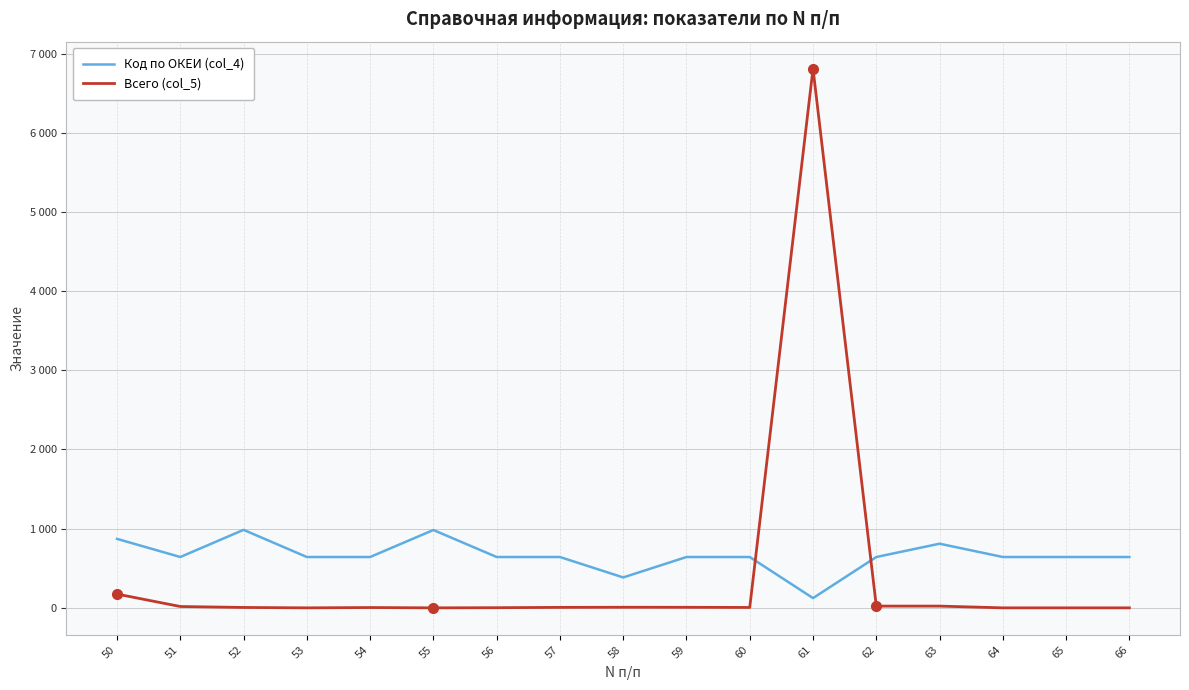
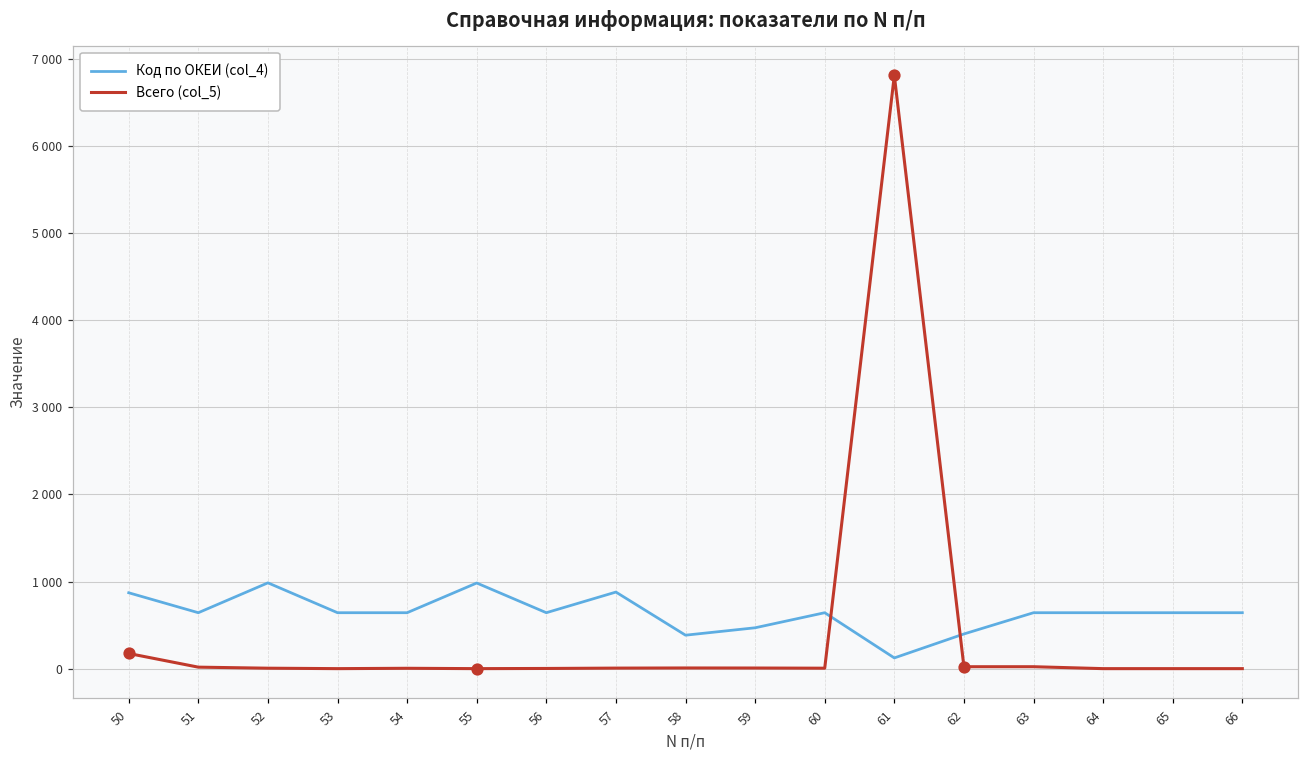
  {
    "Код по ОКЕИ (col_4)": {
      "50": 900,
      "51": 600,
      "52": 1000,
      "53": 600,
      "54": 600,
      "55": 1000,
      "56": 600,
-     "57": 600,
+     "57": 900,
      "58": 400,
-     "59": 600,
+     "59": 500,
      "60": 600,
      "61": 100,
-     "62": 600,
-     "63": 800,
+     "62": 400,
+     "63": 600,
      "64": 600,
      "65": 600,
      "66": 600
    }
  }
